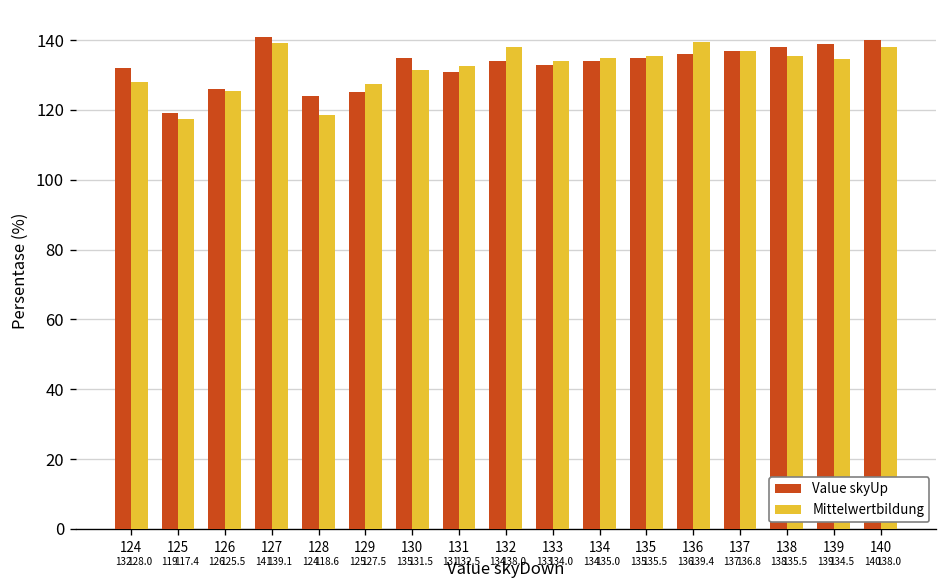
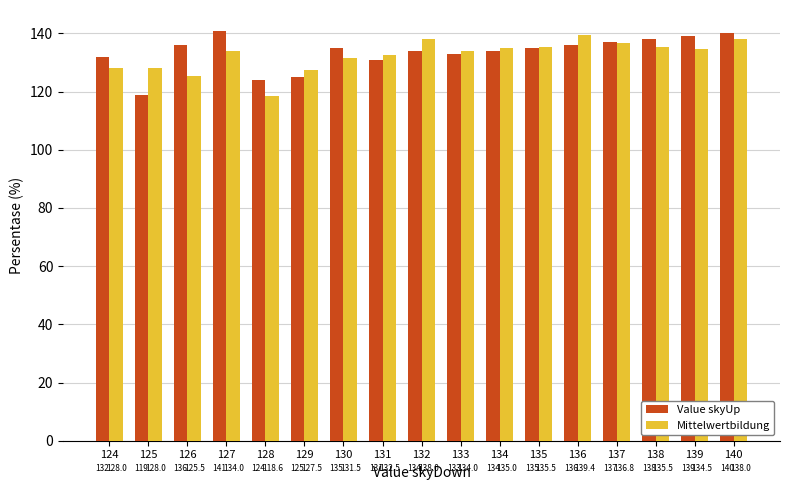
  {
    "Value skyUp": {
-     "126": 126
+     "126": 136
    },
    "Mittelwertbildung": {
-     "125": 117.4,
-     "127": 139.1
+     "125": 128.0,
+     "127": 134.0
    }
  }
